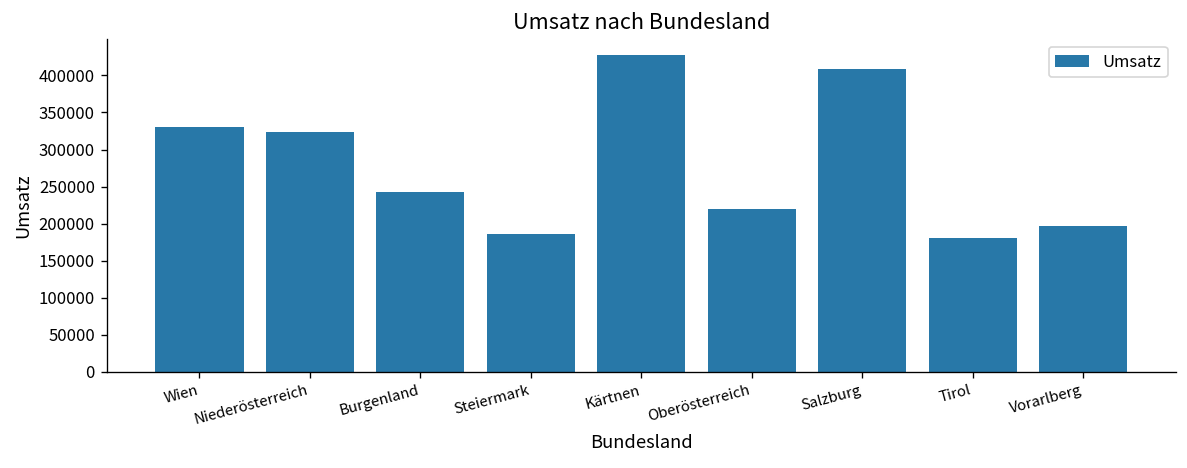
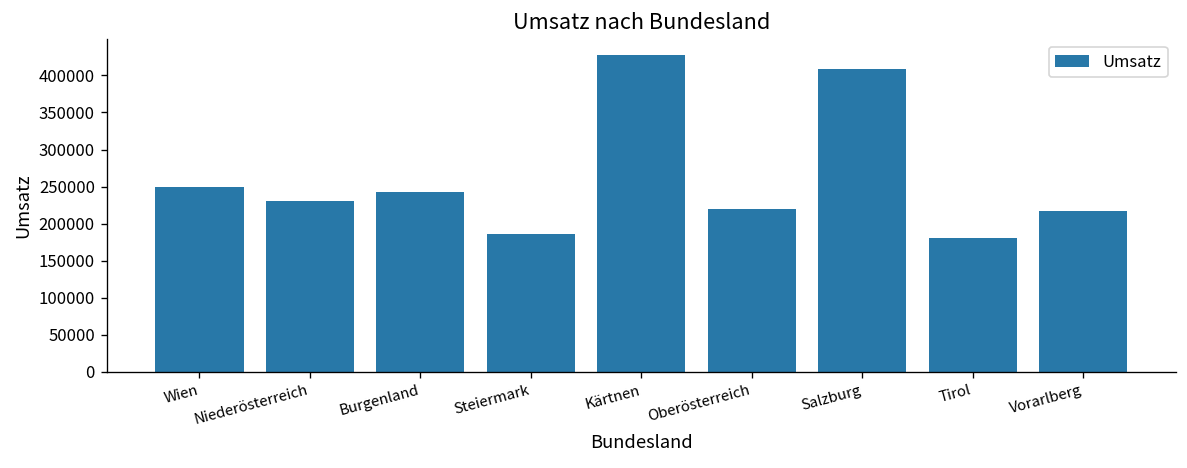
  {
-   "Wien": 330000,
-   "Niederösterreich": 320000,
+   "Wien": 250000,
+   "Niederösterreich": 230000,
    "Burgenland": 240000,
    "Steiermark": 190000,
    "Kärtnen": 430000,
    "Oberösterreich": 220000,
    "Salzburg": 410000,
    "Tirol": 180000,
-   "Vorarlberg": 200000
+   "Vorarlberg": 220000
  }
